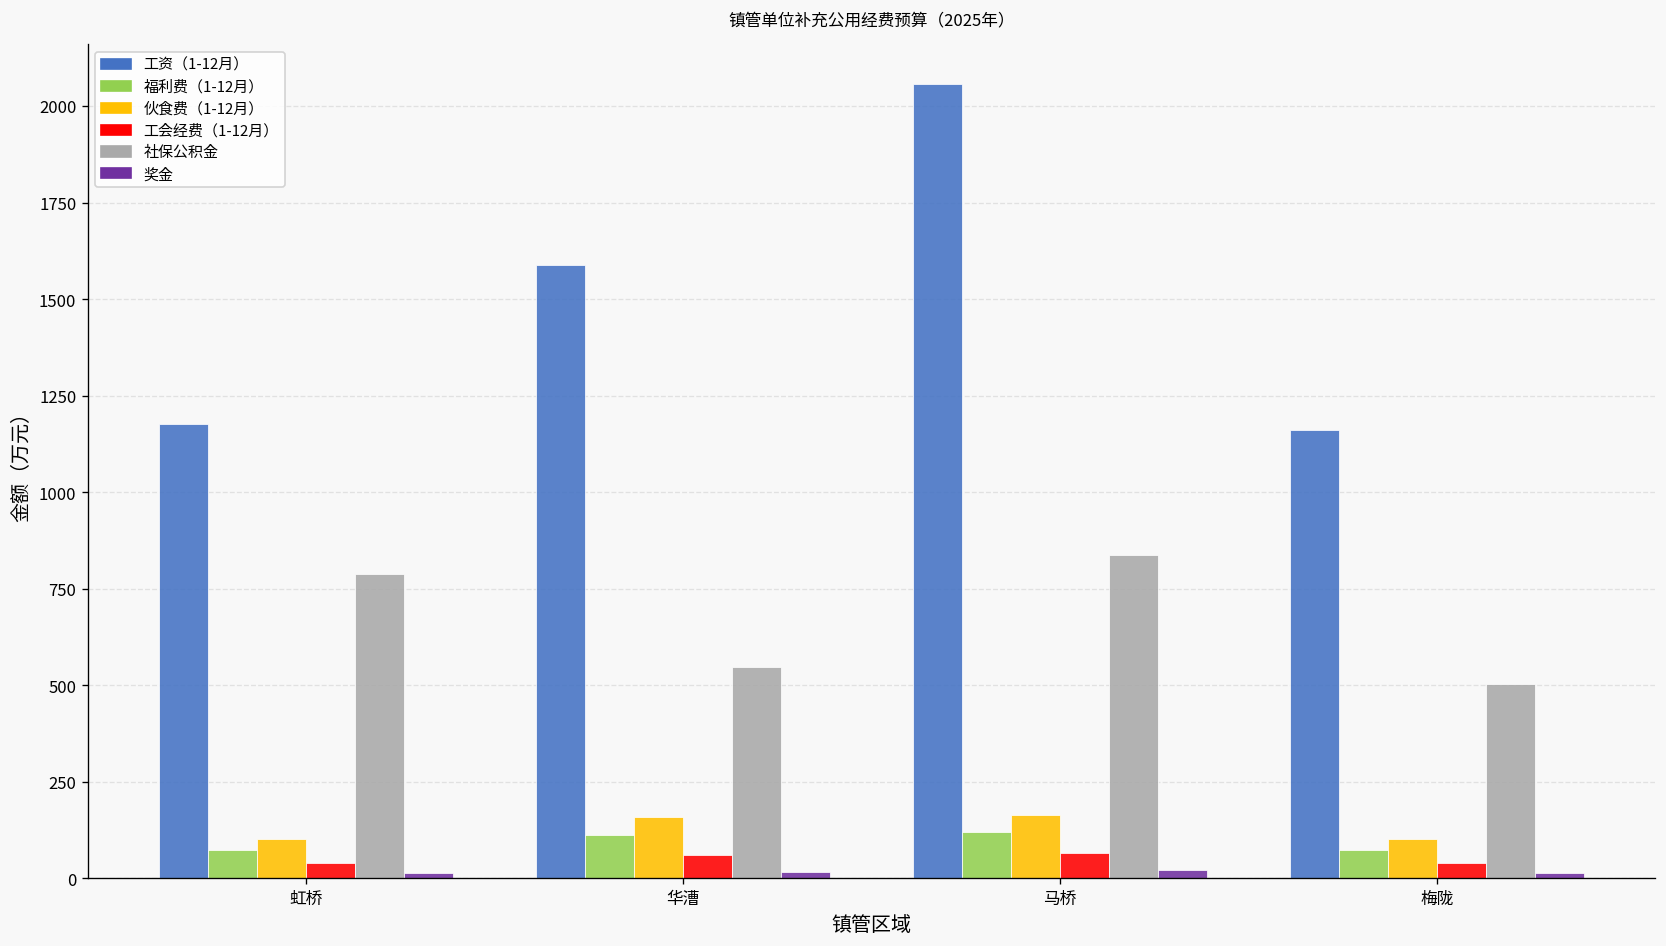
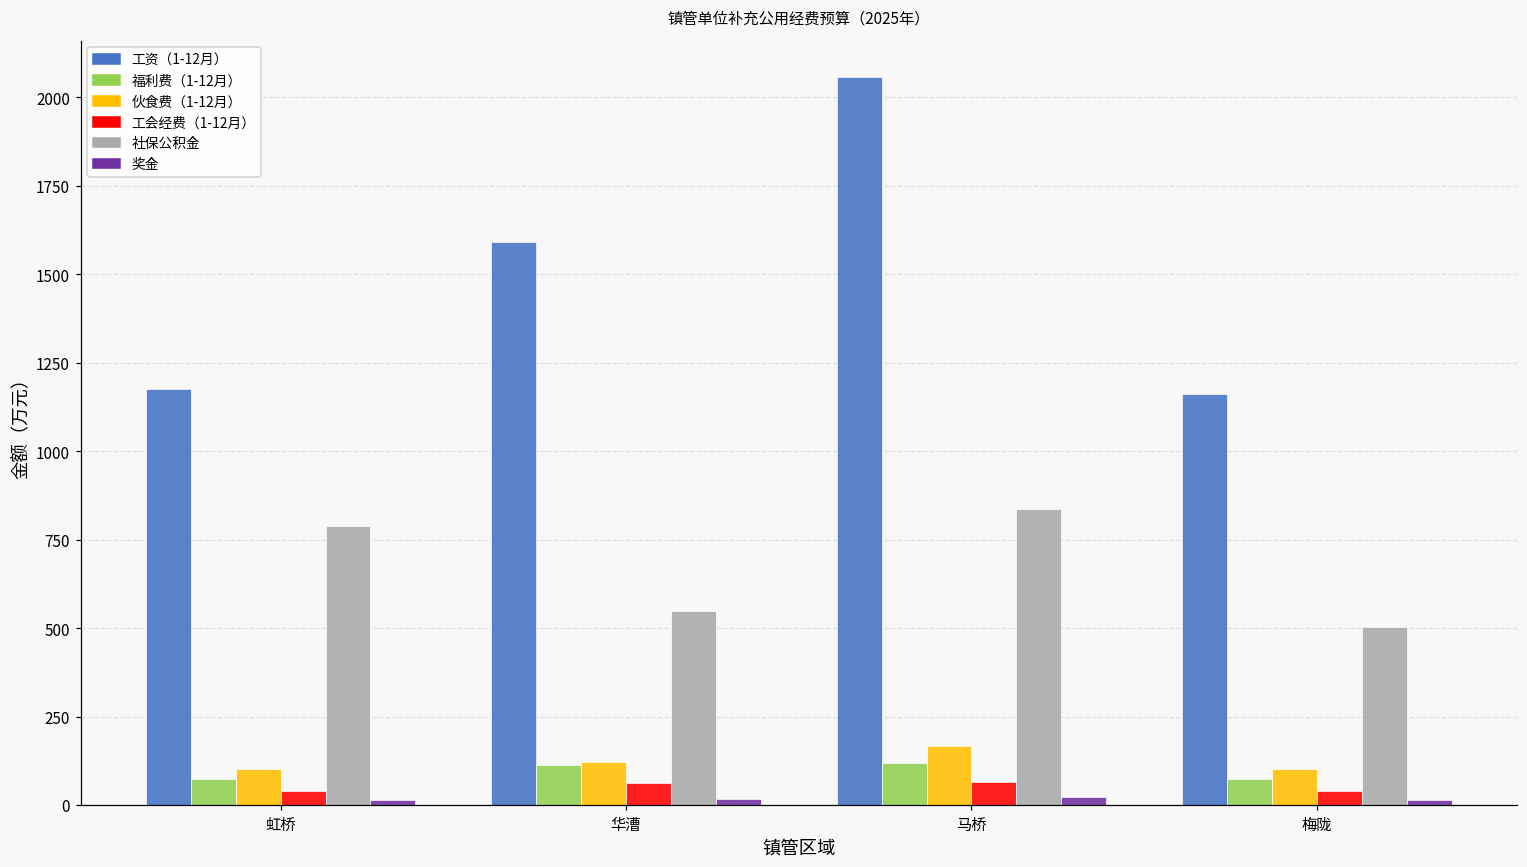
  {
    "工资（1-12月）": {
      "虹桥": 1180,
      "华漕": 1590,
      "马桥": 2060,
      "梅陇": 1160
    },
    "福利费（1-12月）": {
      "虹桥": 70,
      "华漕": 110,
      "马桥": 120,
      "梅陇": 70
    },
    "伙食费（1-12月）": {
      "虹桥": 100,
-     "华漕": 160,
+     "华漕": 120,
      "马桥": 170,
      "梅陇": 100
    },
    "工会经费（1-12月）": {
      "虹桥": 40,
      "华漕": 60,
      "马桥": 70,
      "梅陇": 40
    },
    "社保公积金": {
      "虹桥": 790,
      "华漕": 550,
      "马桥": 840,
      "梅陇": 500
    },
    "奖金": {
      "虹桥": 10,
      "华漕": 20,
      "马桥": 20,
      "梅陇": 10
    }
  }
